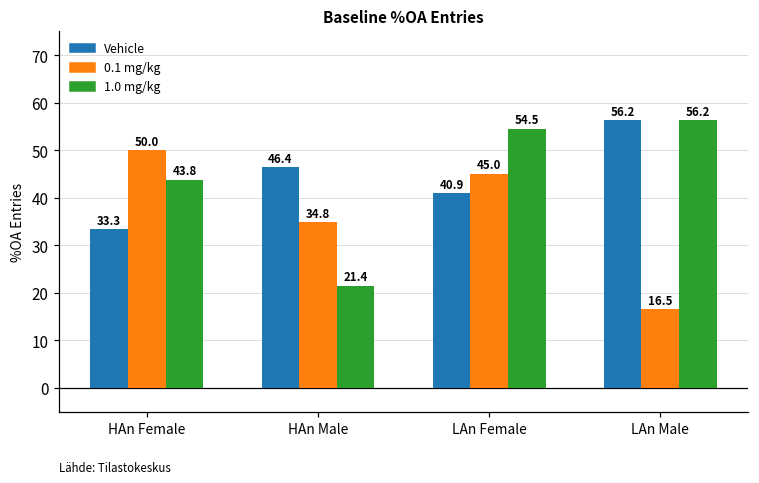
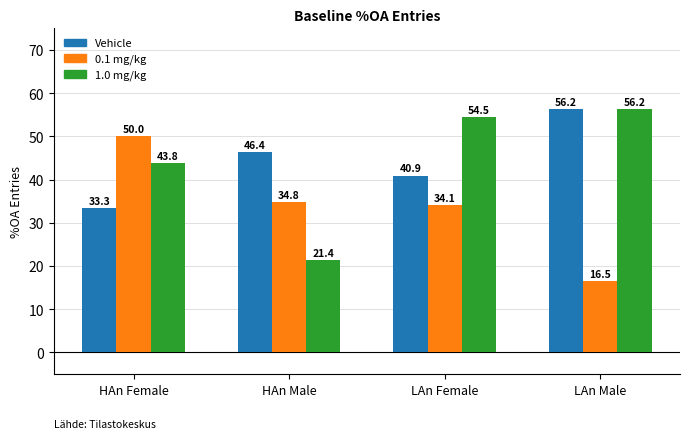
  {
    "Vehicle": {
      "HAn Female": 33.3,
      "HAn Male": 46.4,
      "LAn Female": 40.9,
      "LAn Male": 56.2
    },
    "0.1 mg/kg": {
      "HAn Female": 50.0,
      "HAn Male": 34.8,
-     "LAn Female": 45.0,
+     "LAn Female": 34.1,
      "LAn Male": 16.5
    },
    "1.0 mg/kg": {
      "HAn Female": 43.8,
      "HAn Male": 21.4,
      "LAn Female": 54.5,
      "LAn Male": 56.2
    }
  }
